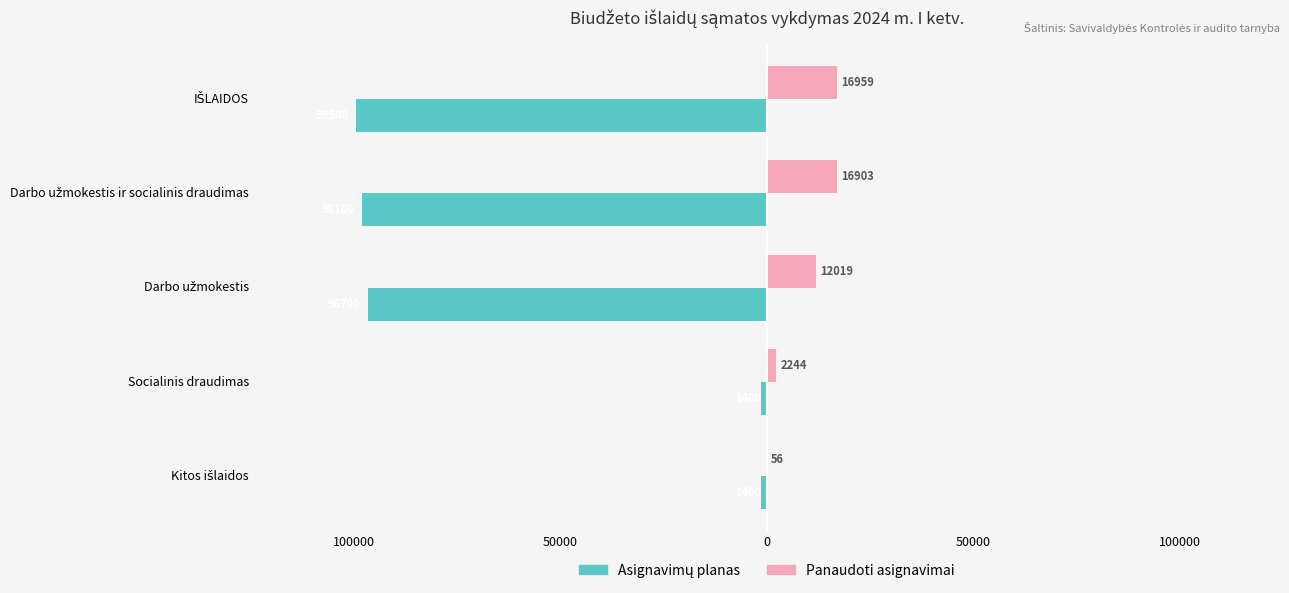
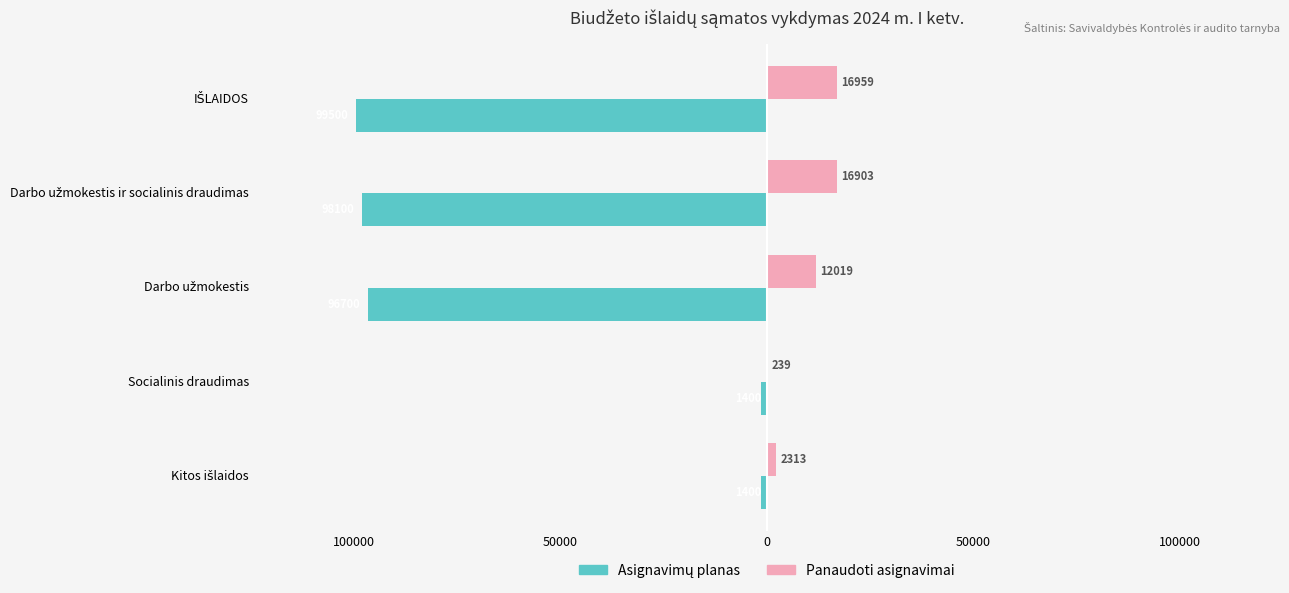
  {
    "Panaudoti asignavimai": {
      "IŠLAIDOS": 16959,
      "Darbo užmokestis ir socialinis draudimas": 16903,
      "Darbo užmokestis": 12019,
-     "Socialinis draudimas": 2244,
-     "Kitos išlaidos": 56
+     "Socialinis draudimas": 239,
+     "Kitos išlaidos": 2313
    }
  }
